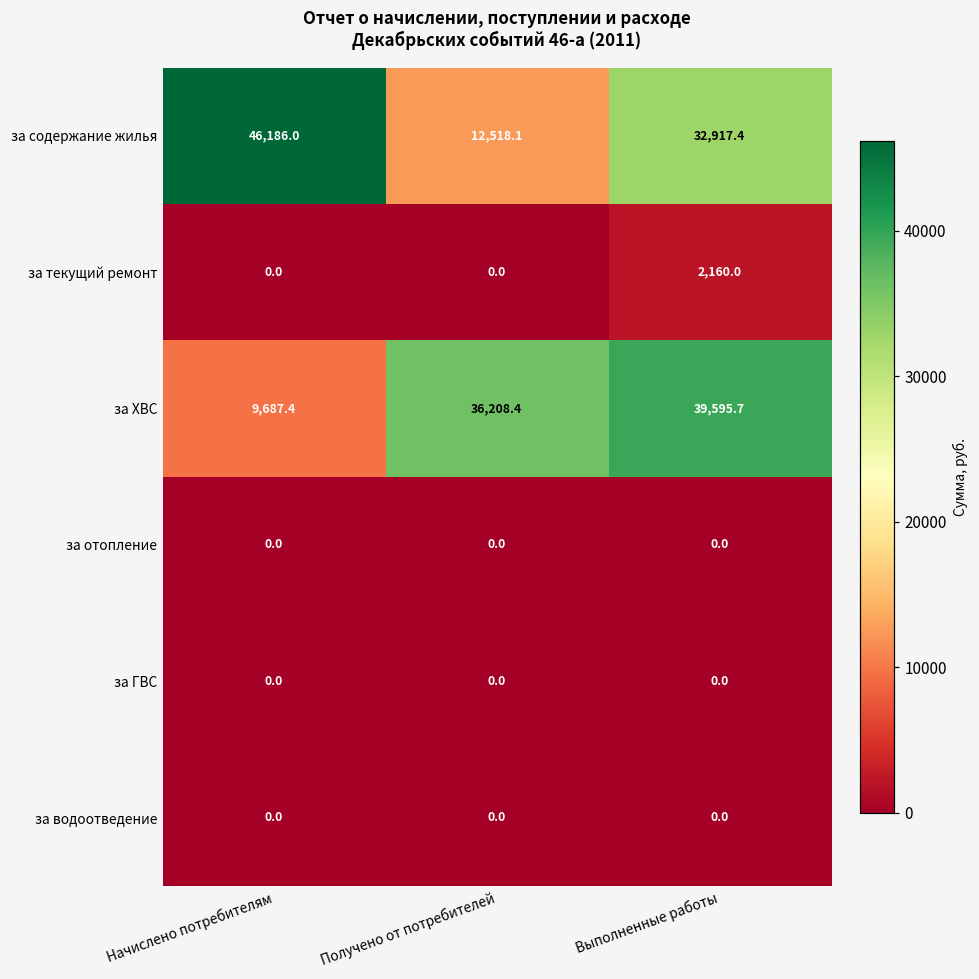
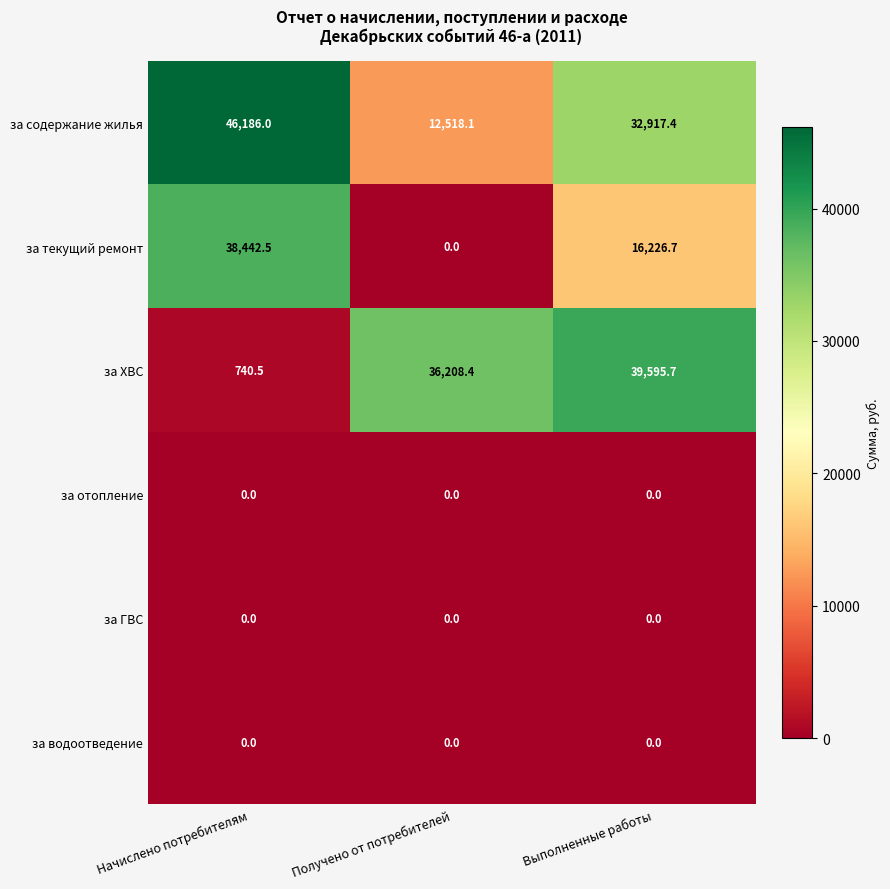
  {
    "за содержание жилья": {
      "Начислено потребителям": "46,186.0",
      "Получено от потребителей": "12,518.1",
      "Выполненные работы": "32,917.4"
    },
    "за текущий ремонт": {
-     "Начислено потребителям": "0.0",
+     "Начислено потребителям": "38,442.5",
      "Получено от потребителей": "0.0",
-     "Выполненные работы": "2,160.0"
+     "Выполненные работы": "16,226.7"
    },
    "за ХВС": {
-     "Начислено потребителям": "9,687.4",
+     "Начислено потребителям": "740.5",
      "Получено от потребителей": "36,208.4",
      "Выполненные работы": "39,595.7"
    },
    "за отопление": {
      "Начислено потребителям": "0.0",
      "Получено от потребителей": "0.0",
      "Выполненные работы": "0.0"
    },
    "за ГВС": {
      "Начислено потребителям": "0.0",
      "Получено от потребителей": "0.0",
      "Выполненные работы": "0.0"
    },
    "за водоотведение": {
      "Начислено потребителям": "0.0",
      "Получено от потребителей": "0.0",
      "Выполненные работы": "0.0"
    }
  }
